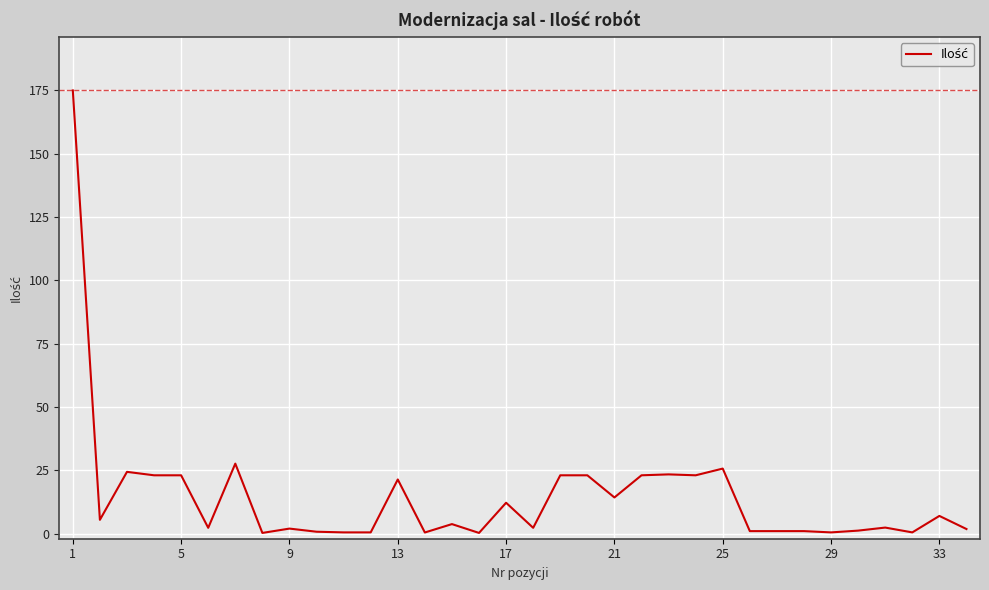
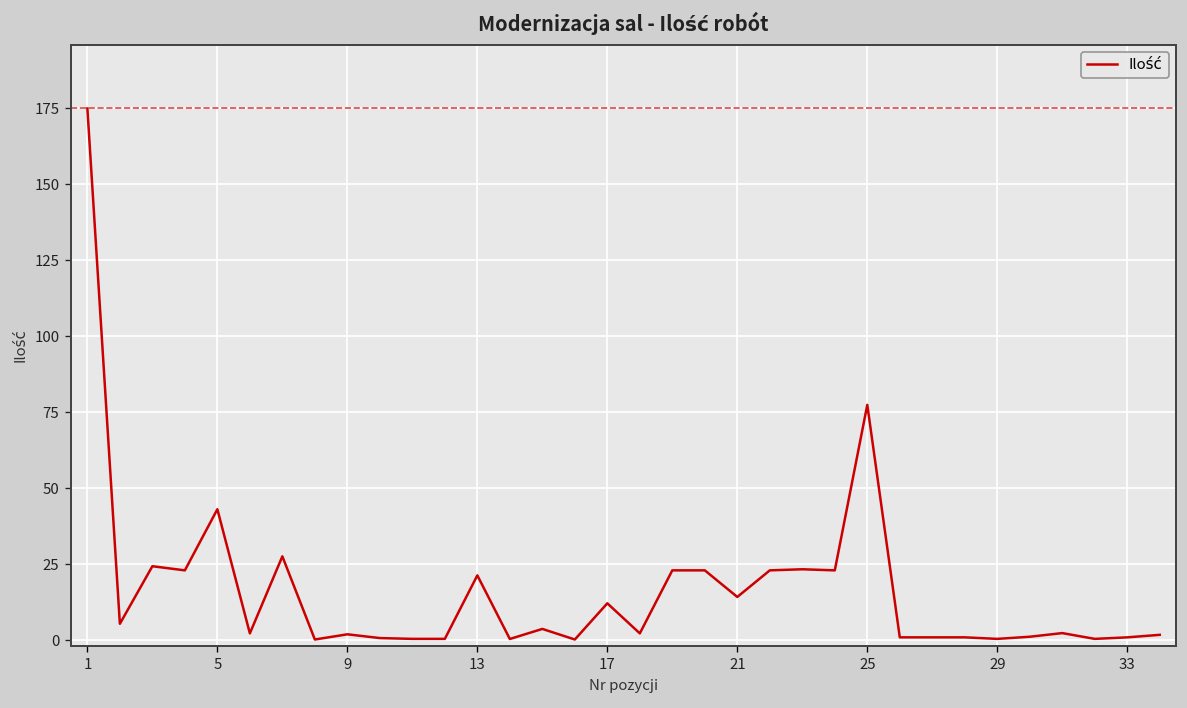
  {
    "1": 175,
-   "5": 23,
+   "5": 43,
    "9": 2,
    "13": 21,
    "17": 12,
    "21": 14,
-   "25": 26,
+   "25": 78,
    "29": 0,
-   "33": 7
+   "33": 1
  }
